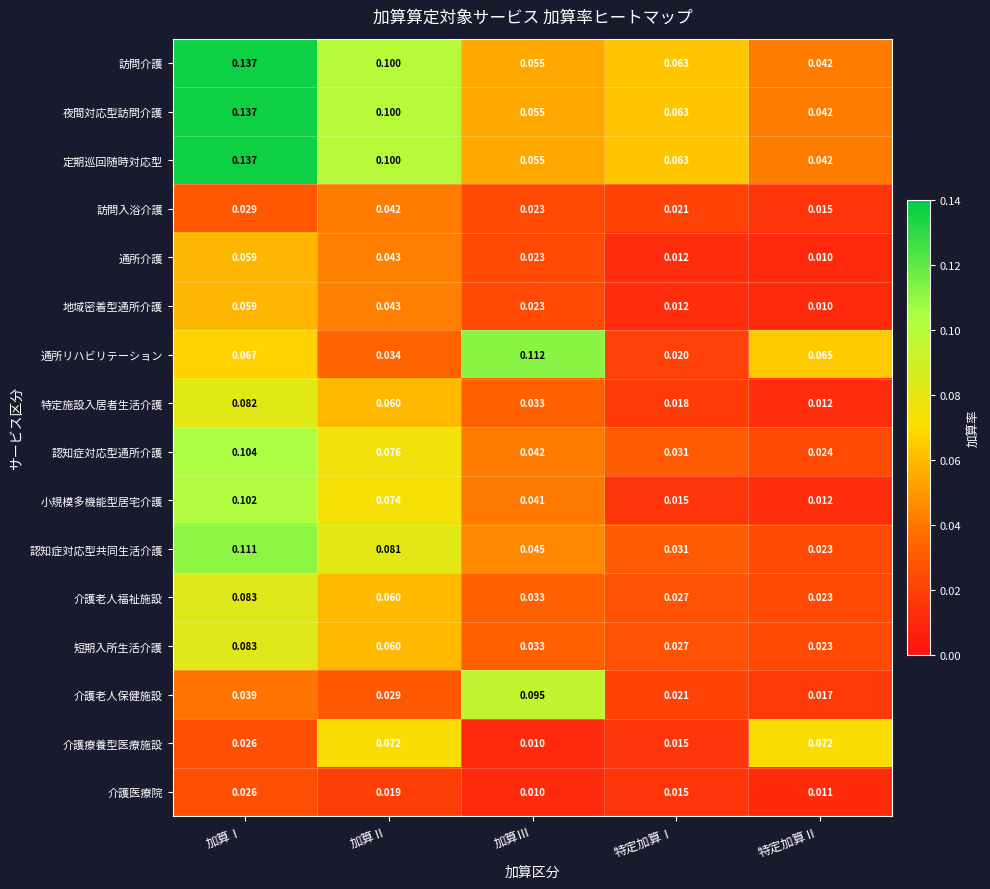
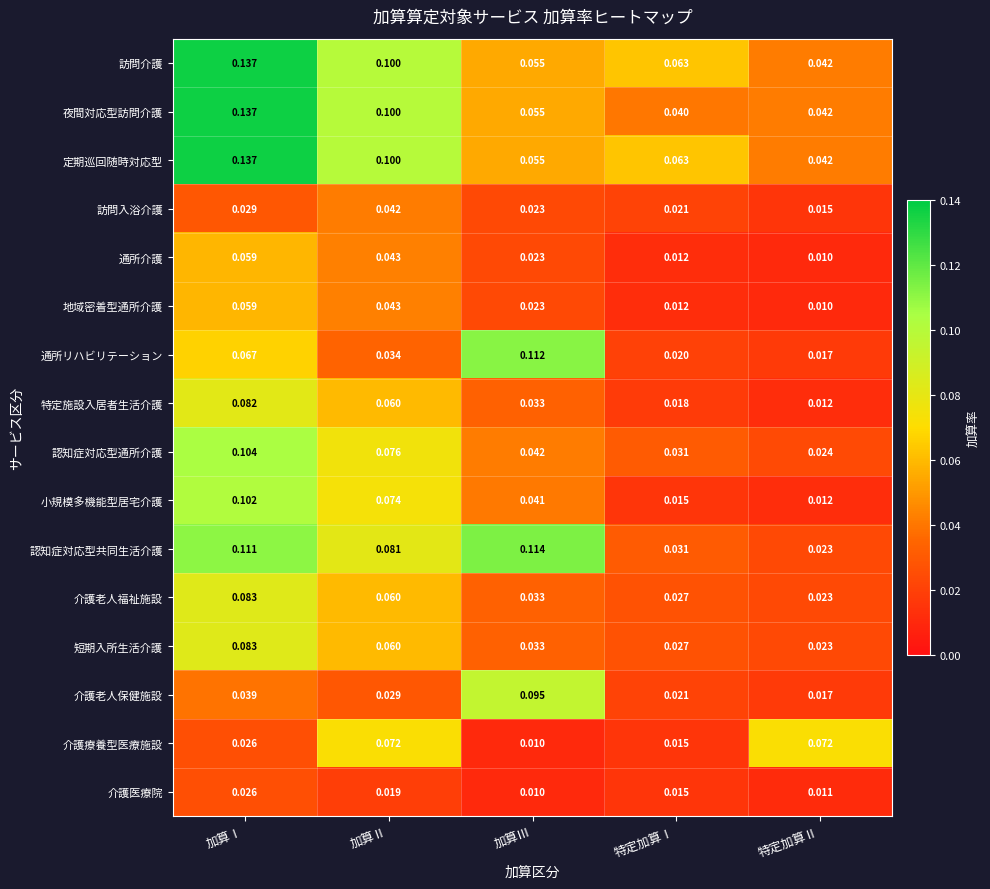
  {
    "訪問介護": {
      "加算Ⅰ": 0.137,
      "加算Ⅱ": 0.100,
      "加算Ⅲ": 0.055,
      "特定加算Ⅰ": 0.063,
      "特定加算Ⅱ": 0.042
    },
    "夜間対応型訪問介護": {
      "加算Ⅰ": 0.137,
      "加算Ⅱ": 0.100,
      "加算Ⅲ": 0.055,
-     "特定加算Ⅰ": 0.063,
+     "特定加算Ⅰ": 0.040,
      "特定加算Ⅱ": 0.042
    },
    "定期巡回随時対応型": {
      "加算Ⅰ": 0.137,
      "加算Ⅱ": 0.100,
      "加算Ⅲ": 0.055,
      "特定加算Ⅰ": 0.063,
      "特定加算Ⅱ": 0.042
    },
    "訪問入浴介護": {
      "加算Ⅰ": 0.029,
      "加算Ⅱ": 0.042,
      "加算Ⅲ": 0.023,
      "特定加算Ⅰ": 0.021,
      "特定加算Ⅱ": 0.015
    },
    "通所介護": {
      "加算Ⅰ": 0.059,
      "加算Ⅱ": 0.043,
      "加算Ⅲ": 0.023,
      "特定加算Ⅰ": 0.012,
      "特定加算Ⅱ": 0.010
    },
    "地域密着型通所介護": {
      "加算Ⅰ": 0.059,
      "加算Ⅱ": 0.043,
      "加算Ⅲ": 0.023,
      "特定加算Ⅰ": 0.012,
      "特定加算Ⅱ": 0.010
    },
    "通所リハビリテーション": {
      "加算Ⅰ": 0.067,
      "加算Ⅱ": 0.034,
      "加算Ⅲ": 0.112,
      "特定加算Ⅰ": 0.020,
-     "特定加算Ⅱ": 0.065
+     "特定加算Ⅱ": 0.017
    },
    "特定施設入居者生活介護": {
      "加算Ⅰ": 0.082,
      "加算Ⅱ": 0.060,
      "加算Ⅲ": 0.033,
      "特定加算Ⅰ": 0.018,
      "特定加算Ⅱ": 0.012
    },
    "認知症対応型通所介護": {
      "加算Ⅰ": 0.104,
      "加算Ⅱ": 0.076,
      "加算Ⅲ": 0.042,
      "特定加算Ⅰ": 0.031,
      "特定加算Ⅱ": 0.024
    },
    "小規模多機能型居宅介護": {
      "加算Ⅰ": 0.102,
      "加算Ⅱ": 0.074,
      "加算Ⅲ": 0.041,
      "特定加算Ⅰ": 0.015,
      "特定加算Ⅱ": 0.012
    },
    "認知症対応型共同生活介護": {
      "加算Ⅰ": 0.111,
      "加算Ⅱ": 0.081,
-     "加算Ⅲ": 0.045,
+     "加算Ⅲ": 0.114,
      "特定加算Ⅰ": 0.031,
      "特定加算Ⅱ": 0.023
    },
    "介護老人福祉施設": {
      "加算Ⅰ": 0.083,
      "加算Ⅱ": 0.060,
      "加算Ⅲ": 0.033,
      "特定加算Ⅰ": 0.027,
      "特定加算Ⅱ": 0.023
    },
    "短期入所生活介護": {
      "加算Ⅰ": 0.083,
      "加算Ⅱ": 0.060,
      "加算Ⅲ": 0.033,
      "特定加算Ⅰ": 0.027,
      "特定加算Ⅱ": 0.023
    },
    "介護老人保健施設": {
      "加算Ⅰ": 0.039,
      "加算Ⅱ": 0.029,
      "加算Ⅲ": 0.095,
      "特定加算Ⅰ": 0.021,
      "特定加算Ⅱ": 0.017
    },
    "介護療養型医療施設": {
      "加算Ⅰ": 0.026,
      "加算Ⅱ": 0.072,
      "加算Ⅲ": 0.010,
      "特定加算Ⅰ": 0.015,
      "特定加算Ⅱ": 0.072
    },
    "介護医療院": {
      "加算Ⅰ": 0.026,
      "加算Ⅱ": 0.019,
      "加算Ⅲ": 0.010,
      "特定加算Ⅰ": 0.015,
      "特定加算Ⅱ": 0.011
    }
  }
